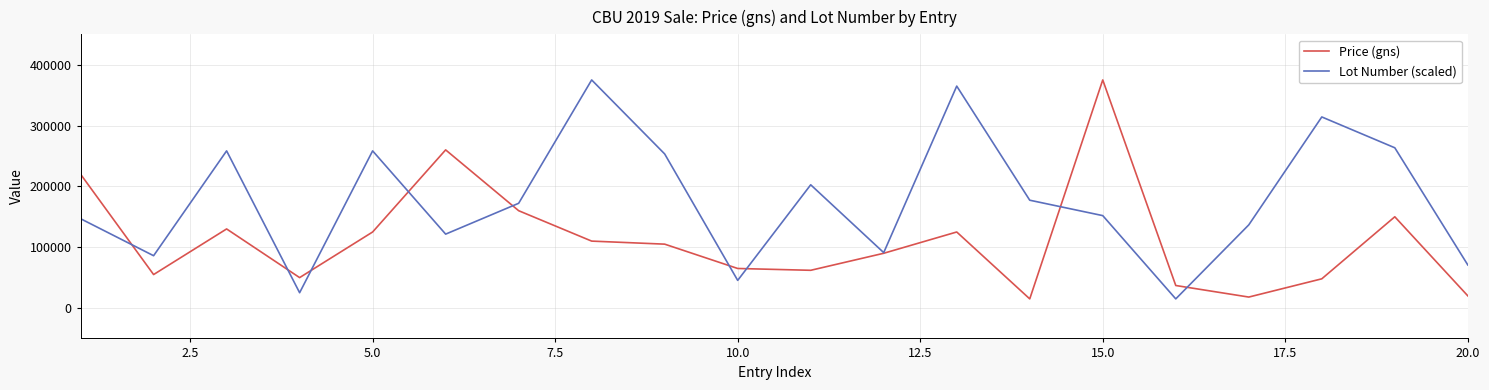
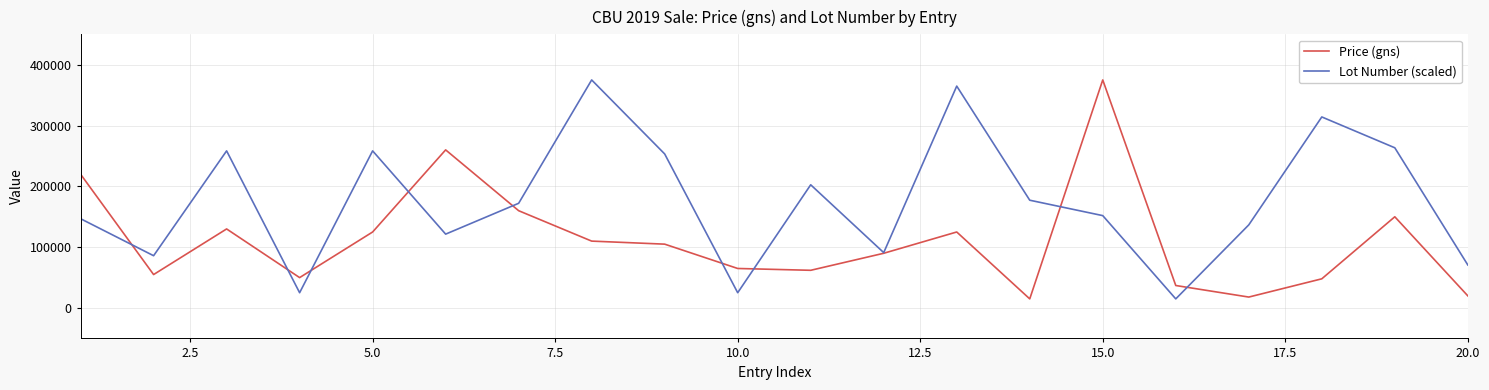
  {
    "Price (gns)": {
      "5.0": 130000,
      "10.0": 70000,
      "15.0": 380000,
      "20.0": 20000
    },
    "Lot Number (scaled)": {
      "5.0": 260000,
-     "10.0": 50000,
+     "10.0": 30000,
      "15.0": 150000,
      "20.0": 70000
    }
  }
